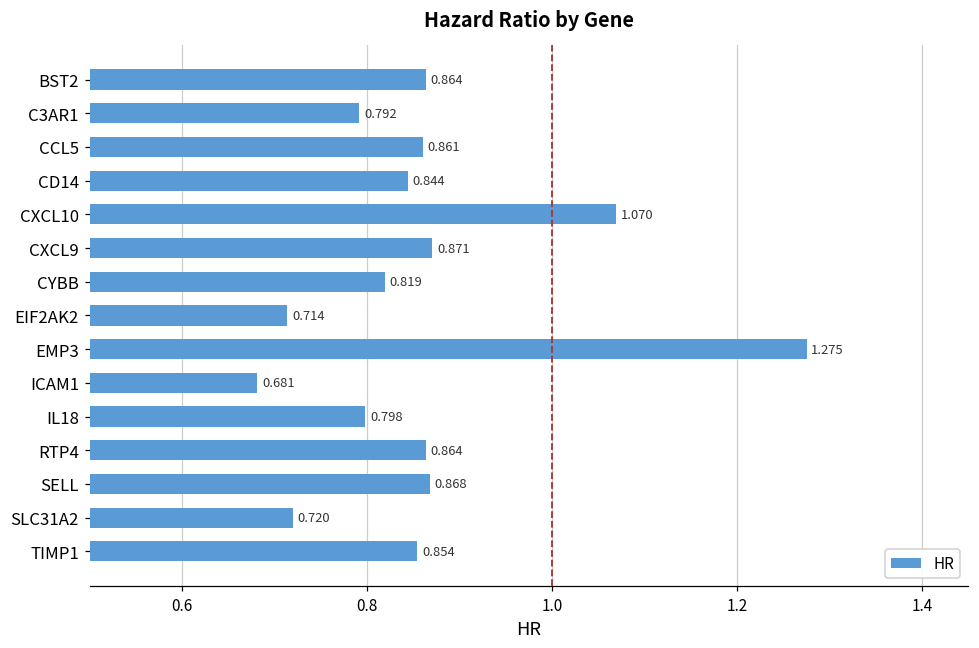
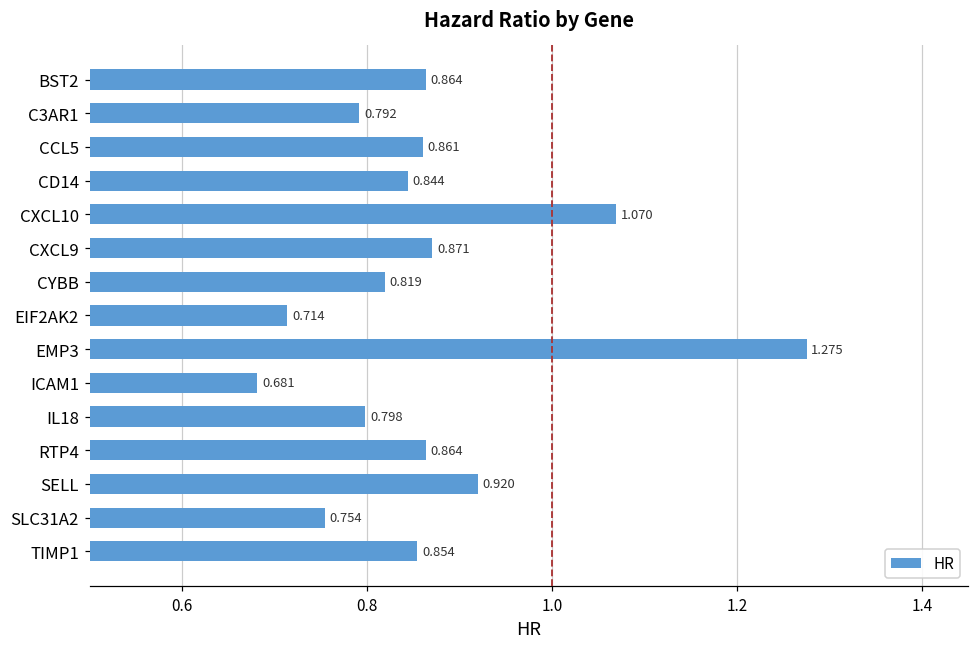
  {
    "BST2": 0.864,
    "C3AR1": 0.792,
    "CCL5": 0.861,
    "CD14": 0.844,
    "CXCL10": 1.070,
    "CXCL9": 0.871,
    "CYBB": 0.819,
    "EIF2AK2": 0.714,
    "EMP3": 1.275,
    "ICAM1": 0.681,
    "IL18": 0.798,
    "RTP4": 0.864,
-   "SELL": 0.868,
-   "SLC31A2": 0.720,
+   "SELL": 0.920,
+   "SLC31A2": 0.754,
    "TIMP1": 0.854
  }
